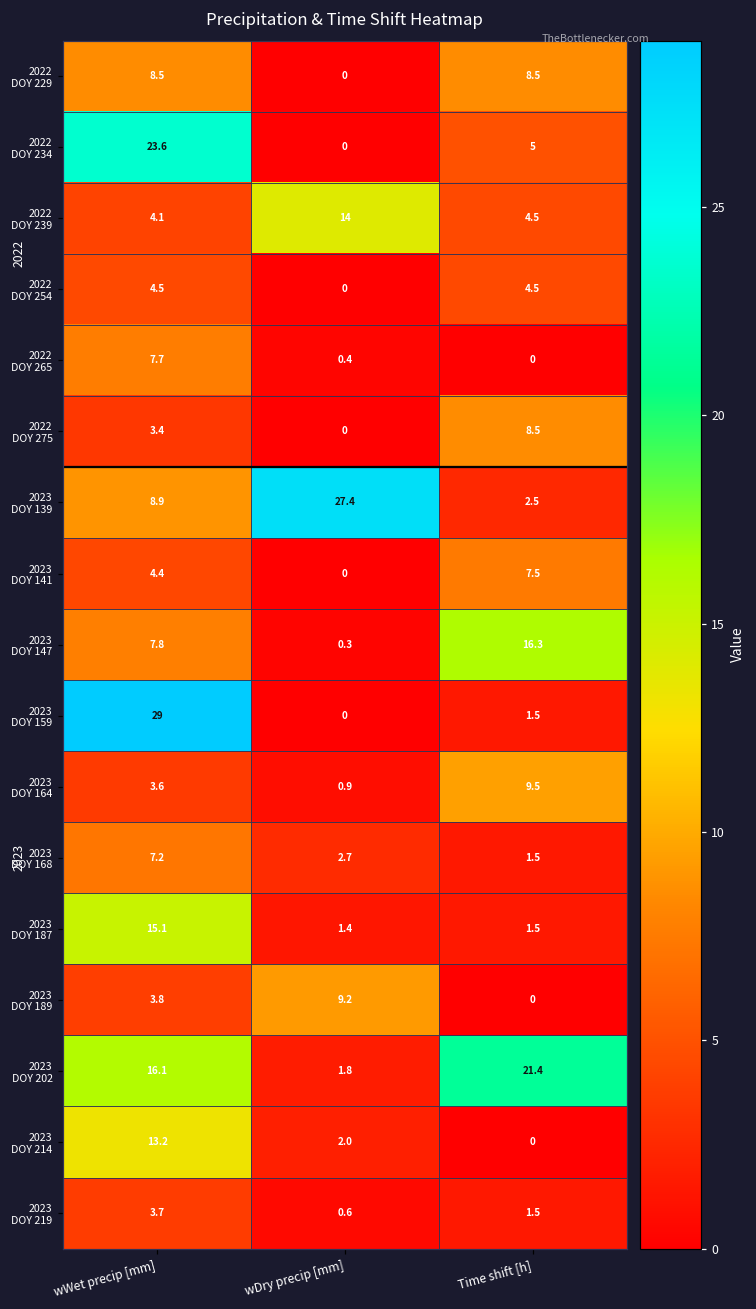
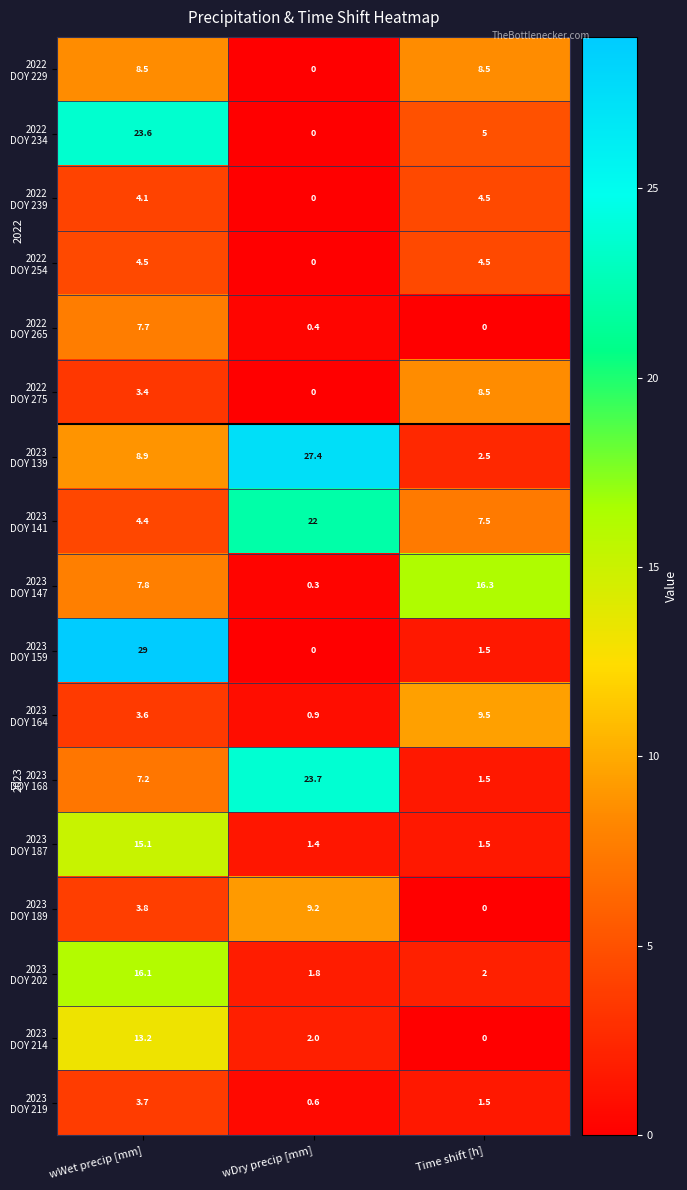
  {
    "2022 DOY 229": {
      "wWet precip [mm]": 8.5,
      "wDry precip [mm]": 0,
      "Time shift [h]": 8.5
    },
    "2022 DOY 234": {
      "wWet precip [mm]": 23.6,
      "wDry precip [mm]": 0,
      "Time shift [h]": 5
    },
    "2022 DOY 239": {
      "wWet precip [mm]": 4.1,
-     "wDry precip [mm]": 14,
+     "wDry precip [mm]": 0,
      "Time shift [h]": 4.5
    },
    "2022 DOY 254": {
      "wWet precip [mm]": 4.5,
      "wDry precip [mm]": 0,
      "Time shift [h]": 4.5
    },
    "2022 DOY 265": {
      "wWet precip [mm]": 7.7,
      "wDry precip [mm]": 0.4,
      "Time shift [h]": 0
    },
    "2022 DOY 275": {
      "wWet precip [mm]": 3.4,
      "wDry precip [mm]": 0,
      "Time shift [h]": 8.5
    },
    "2023 DOY 139": {
      "wWet precip [mm]": 8.9,
      "wDry precip [mm]": 27.4,
      "Time shift [h]": 2.5
    },
    "2023 DOY 141": {
      "wWet precip [mm]": 4.4,
-     "wDry precip [mm]": 0,
+     "wDry precip [mm]": 22,
      "Time shift [h]": 7.5
    },
    "2023 DOY 147": {
      "wWet precip [mm]": 7.8,
      "wDry precip [mm]": 0.3,
      "Time shift [h]": 16.3
    },
    "2023 DOY 159": {
      "wWet precip [mm]": 29,
      "wDry precip [mm]": 0,
      "Time shift [h]": 1.5
    },
    "2023 DOY 164": {
      "wWet precip [mm]": 3.6,
      "wDry precip [mm]": 0.9,
      "Time shift [h]": 9.5
    },
    "2023 DOY 168": {
      "wWet precip [mm]": 7.2,
-     "wDry precip [mm]": 2.7,
+     "wDry precip [mm]": 23.7,
      "Time shift [h]": 1.5
    },
    "2023 DOY 187": {
      "wWet precip [mm]": 15.1,
      "wDry precip [mm]": 1.4,
      "Time shift [h]": 1.5
    },
    "2023 DOY 189": {
      "wWet precip [mm]": 3.8,
      "wDry precip [mm]": 9.2,
      "Time shift [h]": 0
    },
    "2023 DOY 202": {
      "wWet precip [mm]": 16.1,
      "wDry precip [mm]": 1.8,
-     "Time shift [h]": 21.4
+     "Time shift [h]": 2
    },
    "2023 DOY 214": {
      "wWet precip [mm]": 13.2,
      "wDry precip [mm]": 2.0,
      "Time shift [h]": 0
    },
    "2023 DOY 219": {
      "wWet precip [mm]": 3.7,
      "wDry precip [mm]": 0.6,
      "Time shift [h]": 1.5
    }
  }
